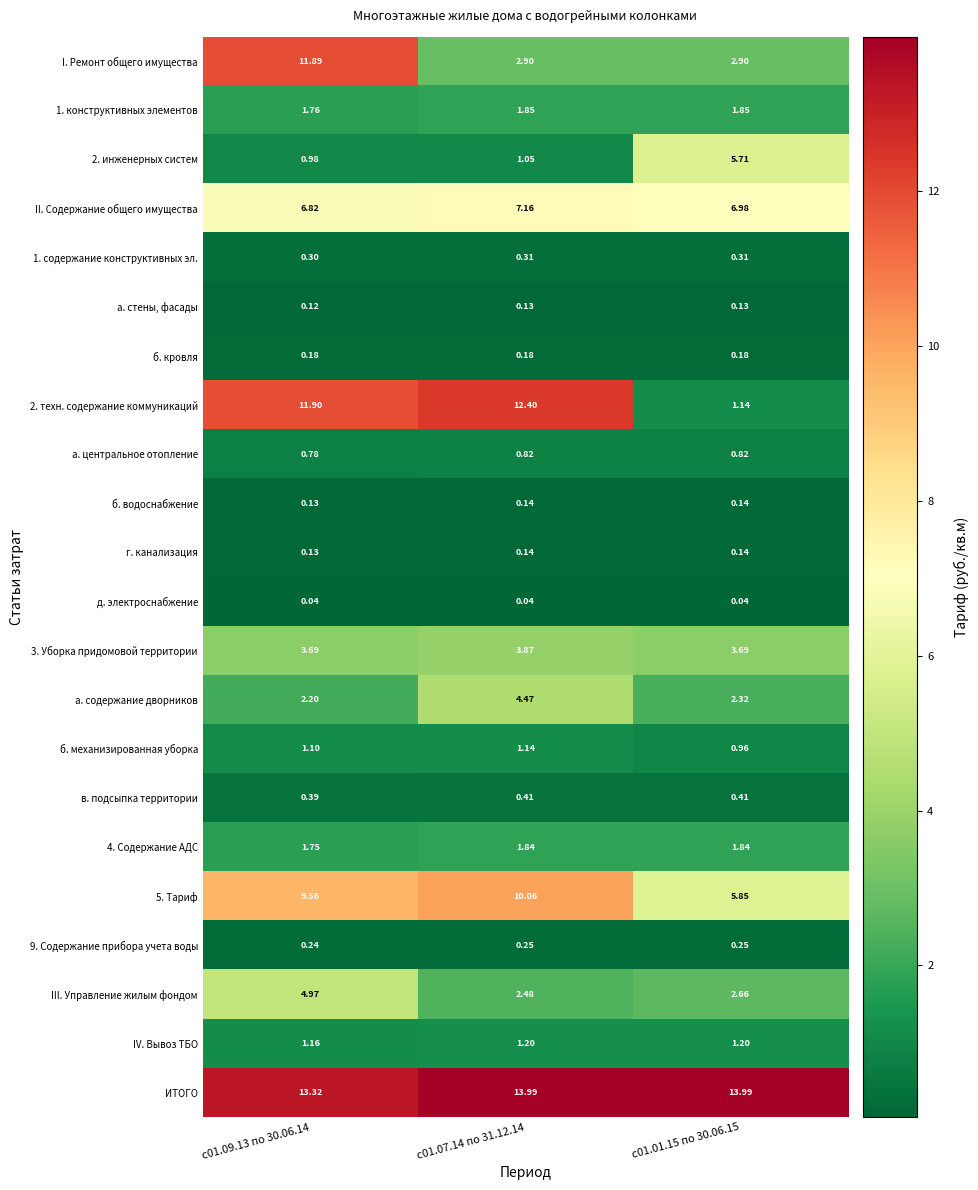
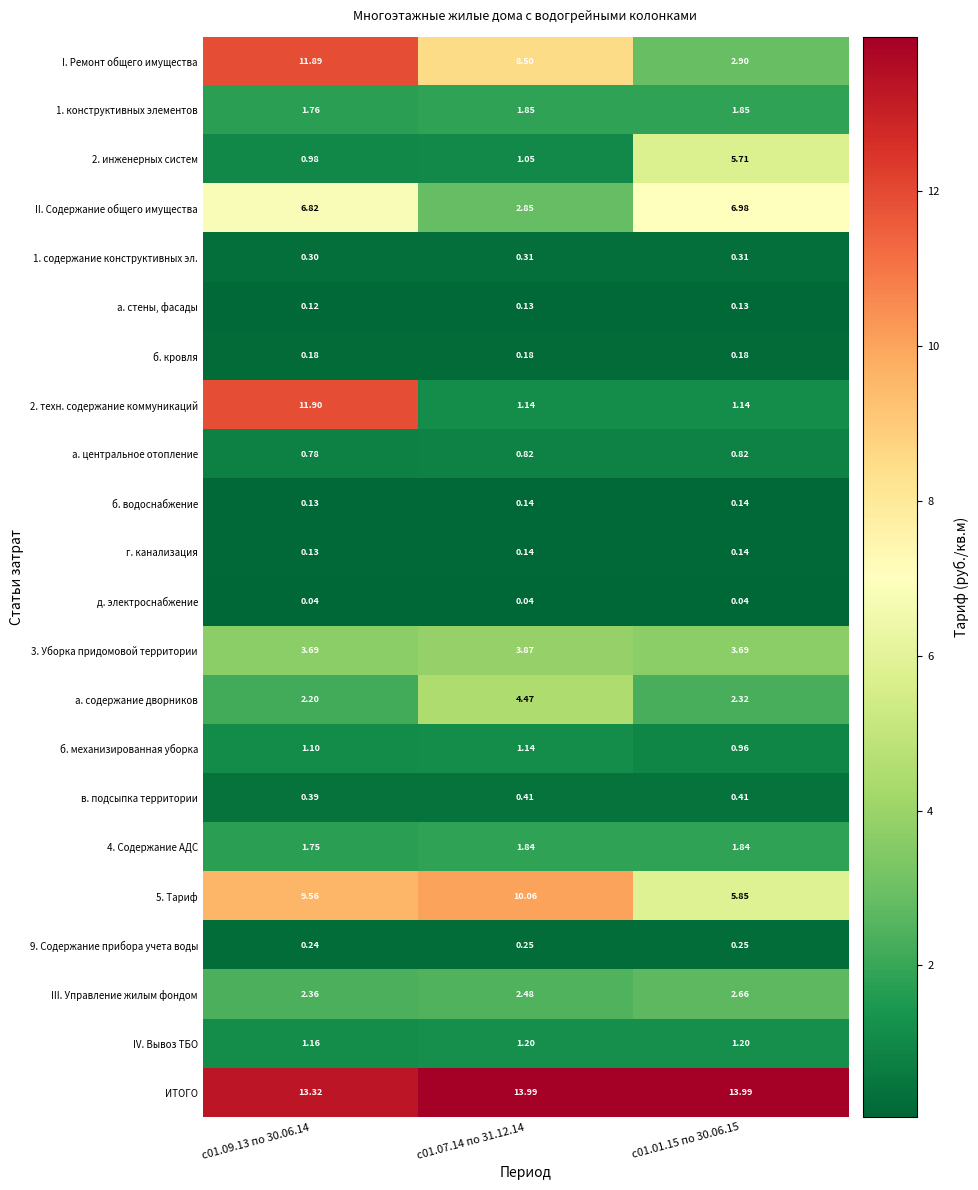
  {
    "I. Ремонт общего имущества": {
      "с01.09.13 по 30.06.14": 11.89,
-     "с01.07.14 по 31.12.14": 2.90,
+     "с01.07.14 по 31.12.14": 8.50,
      "с01.01.15 по 30.06.15": 2.90
    },
    "1. конструктивных элементов": {
      "с01.09.13 по 30.06.14": 1.76,
      "с01.07.14 по 31.12.14": 1.85,
      "с01.01.15 по 30.06.15": 1.85
    },
    "2. инженерных систем": {
      "с01.09.13 по 30.06.14": 0.98,
      "с01.07.14 по 31.12.14": 1.05,
      "с01.01.15 по 30.06.15": 5.71
    },
    "II. Содержание общего имущества": {
      "с01.09.13 по 30.06.14": 6.82,
-     "с01.07.14 по 31.12.14": 7.16,
+     "с01.07.14 по 31.12.14": 2.85,
      "с01.01.15 по 30.06.15": 6.98
    },
    "1. содержание конструктивных эл.": {
      "с01.09.13 по 30.06.14": 0.30,
      "с01.07.14 по 31.12.14": 0.31,
      "с01.01.15 по 30.06.15": 0.31
    },
    "а. стены, фасады": {
      "с01.09.13 по 30.06.14": 0.12,
      "с01.07.14 по 31.12.14": 0.13,
      "с01.01.15 по 30.06.15": 0.13
    },
    "б. кровля": {
      "с01.09.13 по 30.06.14": 0.18,
      "с01.07.14 по 31.12.14": 0.18,
      "с01.01.15 по 30.06.15": 0.18
    },
    "2. техн. содержание коммуникаций": {
      "с01.09.13 по 30.06.14": 11.90,
-     "с01.07.14 по 31.12.14": 12.40,
+     "с01.07.14 по 31.12.14": 1.14,
      "с01.01.15 по 30.06.15": 1.14
    },
    "а. центральное отопление": {
      "с01.09.13 по 30.06.14": 0.78,
      "с01.07.14 по 31.12.14": 0.82,
      "с01.01.15 по 30.06.15": 0.82
    },
    "б. водоснабжение": {
      "с01.09.13 по 30.06.14": 0.13,
      "с01.07.14 по 31.12.14": 0.14,
      "с01.01.15 по 30.06.15": 0.14
    },
    "г. канализация": {
      "с01.09.13 по 30.06.14": 0.13,
      "с01.07.14 по 31.12.14": 0.14,
      "с01.01.15 по 30.06.15": 0.14
    },
    "д. электроснабжение": {
      "с01.09.13 по 30.06.14": 0.04,
      "с01.07.14 по 31.12.14": 0.04,
      "с01.01.15 по 30.06.15": 0.04
    },
    "3. Уборка придомовой территории": {
      "с01.09.13 по 30.06.14": 3.69,
      "с01.07.14 по 31.12.14": 3.87,
      "с01.01.15 по 30.06.15": 3.69
    },
    "а. содержание дворников": {
      "с01.09.13 по 30.06.14": 2.20,
      "с01.07.14 по 31.12.14": 4.47,
      "с01.01.15 по 30.06.15": 2.32
    },
    "б. механизированная уборка": {
      "с01.09.13 по 30.06.14": 1.10,
      "с01.07.14 по 31.12.14": 1.14,
      "с01.01.15 по 30.06.15": 0.96
    },
    "в. подсыпка территории": {
      "с01.09.13 по 30.06.14": 0.39,
      "с01.07.14 по 31.12.14": 0.41,
      "с01.01.15 по 30.06.15": 0.41
    },
    "4. Содержание АДС": {
      "с01.09.13 по 30.06.14": 1.75,
      "с01.07.14 по 31.12.14": 1.84,
      "с01.01.15 по 30.06.15": 1.84
    },
    "5. Тариф": {
      "с01.09.13 по 30.06.14": 9.56,
      "с01.07.14 по 31.12.14": 10.06,
      "с01.01.15 по 30.06.15": 5.85
    },
    "9. Содержание прибора учета воды": {
      "с01.09.13 по 30.06.14": 0.24,
      "с01.07.14 по 31.12.14": 0.25,
      "с01.01.15 по 30.06.15": 0.25
    },
    "III. Управление жилым фондом": {
-     "с01.09.13 по 30.06.14": 4.97,
+     "с01.09.13 по 30.06.14": 2.36,
      "с01.07.14 по 31.12.14": 2.48,
      "с01.01.15 по 30.06.15": 2.66
    },
    "IV. Вывоз ТБО": {
      "с01.09.13 по 30.06.14": 1.16,
      "с01.07.14 по 31.12.14": 1.20,
      "с01.01.15 по 30.06.15": 1.20
    },
    "ИТОГО": {
      "с01.09.13 по 30.06.14": 13.32,
      "с01.07.14 по 31.12.14": 13.99,
      "с01.01.15 по 30.06.15": 13.99
    }
  }
